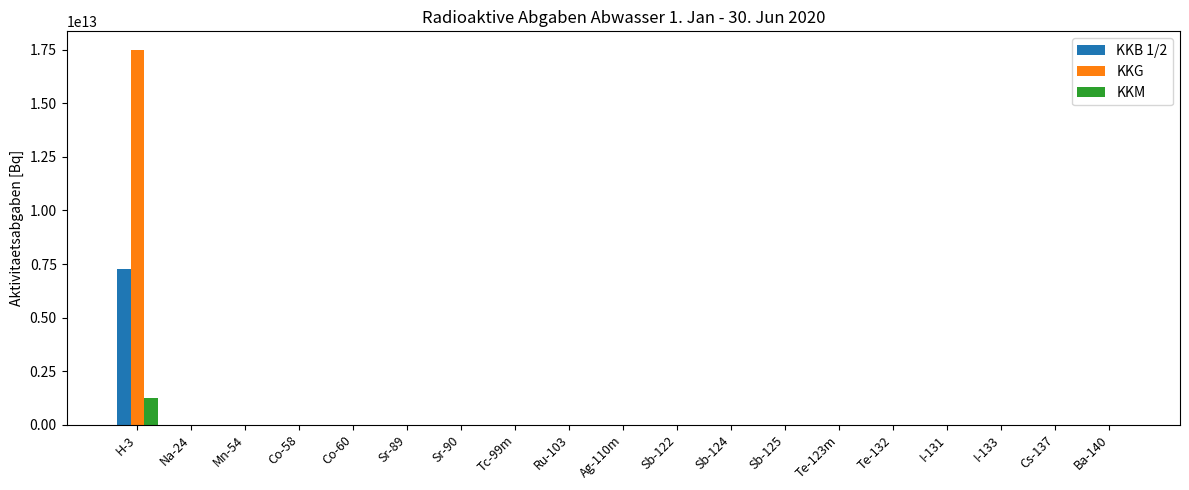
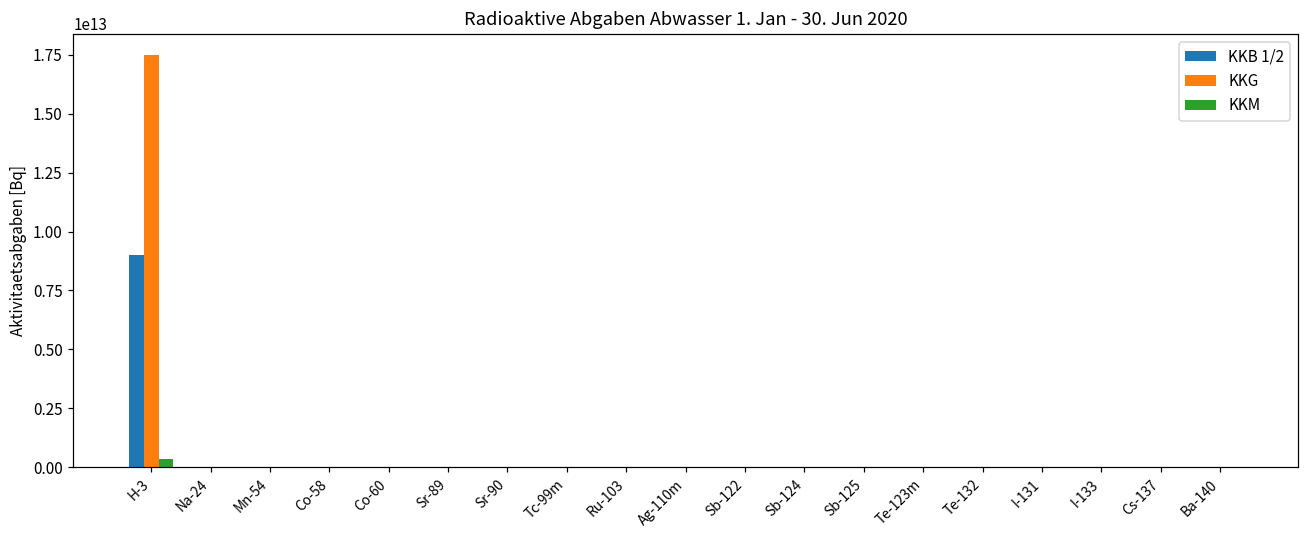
  {
    "KKB 1/2": {
-     "H-3": 7300000000000
+     "H-3": 9000000000000
    },
    "KKG": {
      "H-3": 17500000000000,
      "Na-24": 0,
      "Mn-54": 0,
      "Co-58": 0,
      "Co-60": 0,
      "Sr-89": 0,
      "Sr-90": 0,
      "Tc-99m": 0,
      "Ru-103": 0,
      "Ag-110m": 0,
      "Sb-122": 0,
      "Sb-124": 0,
      "Sb-125": 0,
      "Te-132": 0,
      "I-131": 0,
      "I-133": 0,
      "Cs-137": 0,
      "Ba-140": 0
    },
    "KKM": {
-     "H-3": 1300000000000,
+     "H-3": 300000000000,
      "Na-24": 0,
      "Sr-90": 0,
      "Tc-99m": 0,
      "Ru-103": 0,
      "Ag-110m": 0,
      "Sb-122": 0,
      "Sb-125": 0,
      "Te-123m": 0,
      "Te-132": 0,
      "I-131": 0,
      "I-133": 0,
      "Ba-140": 0
    }
  }
